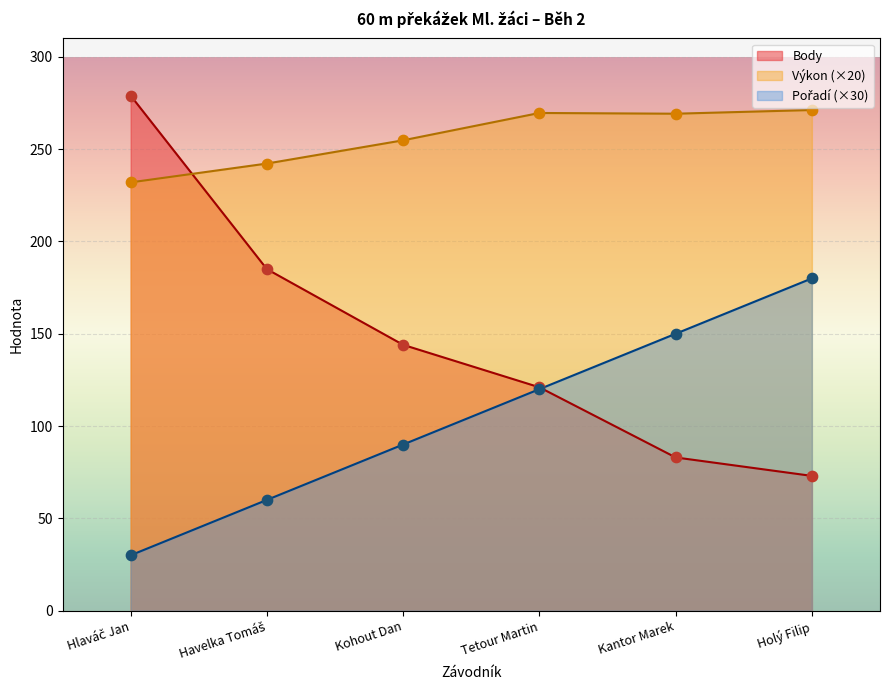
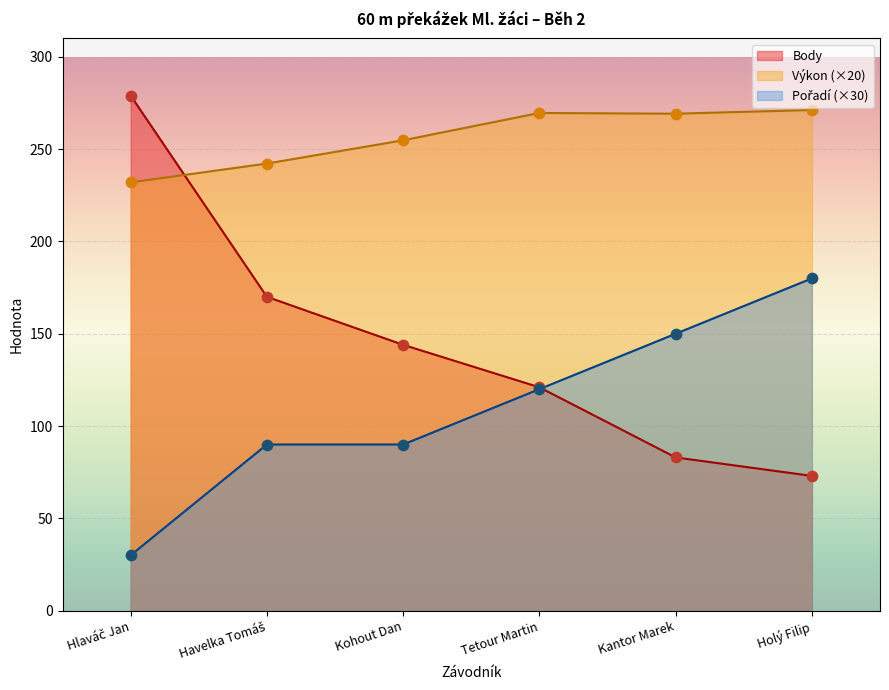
  {
    "Body": {
      "Hlaváč Jan": 279,
-     "Havelka Tomáš": 185,
+     "Havelka Tomáš": 170,
      "Kohout Dan": 144,
      "Kantor Marek": 83,
      "Holý Filip": 73
    },
    "Výkon (×20)": {
      "Hlaváč Jan": 232,
      "Havelka Tomáš": 242,
      "Kohout Dan": 255,
      "Tetour Martin": 270,
      "Kantor Marek": 269,
      "Holý Filip": 271
    },
    "Pořadí (×30)": {
      "Hlaváč Jan": 30,
-     "Havelka Tomáš": 60,
+     "Havelka Tomáš": 90,
      "Kohout Dan": 90,
      "Kantor Marek": 150,
      "Holý Filip": 180
    }
  }
